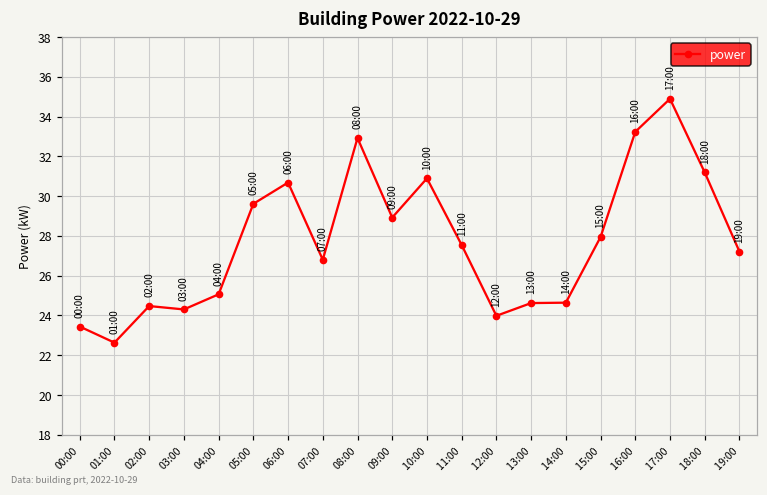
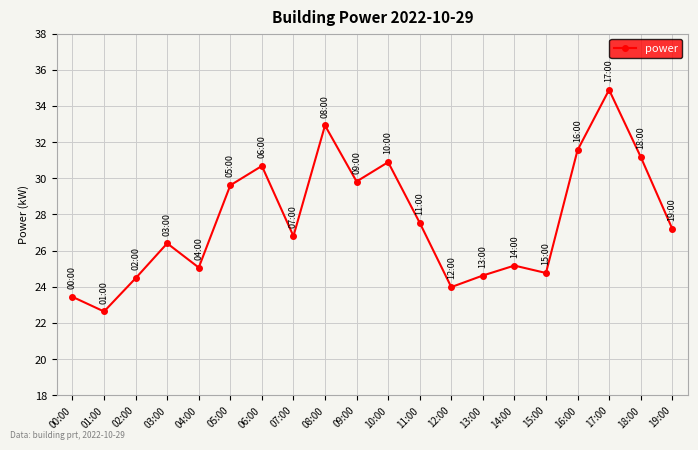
  {
-   "03:00": 24.3,
-   "09:00": 28.9,
-   "14:00": 24.6,
-   "15:00": 27.9,
-   "16:00": 33.2
+   "03:00": 26.4,
+   "09:00": 29.8,
+   "14:00": 25.2,
+   "15:00": 24.8,
+   "16:00": 31.6
  }
